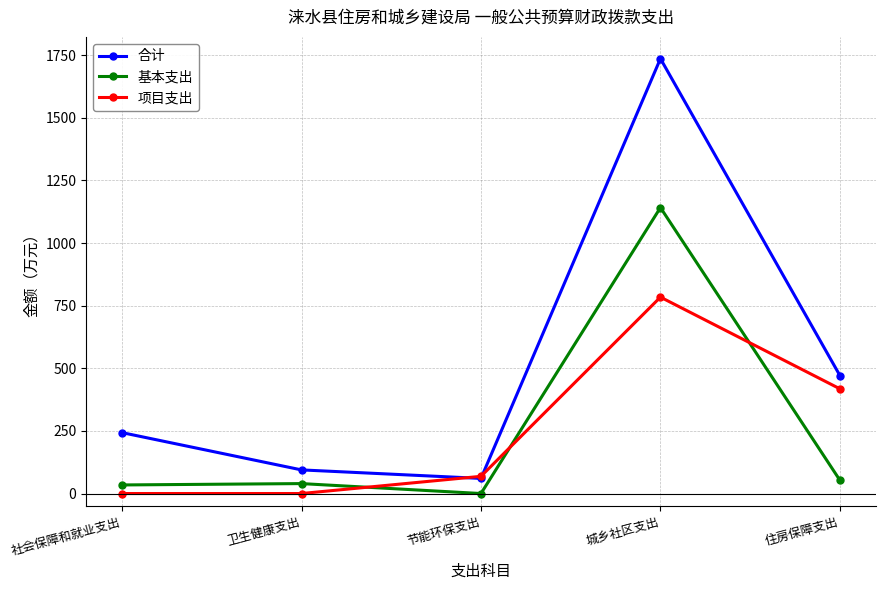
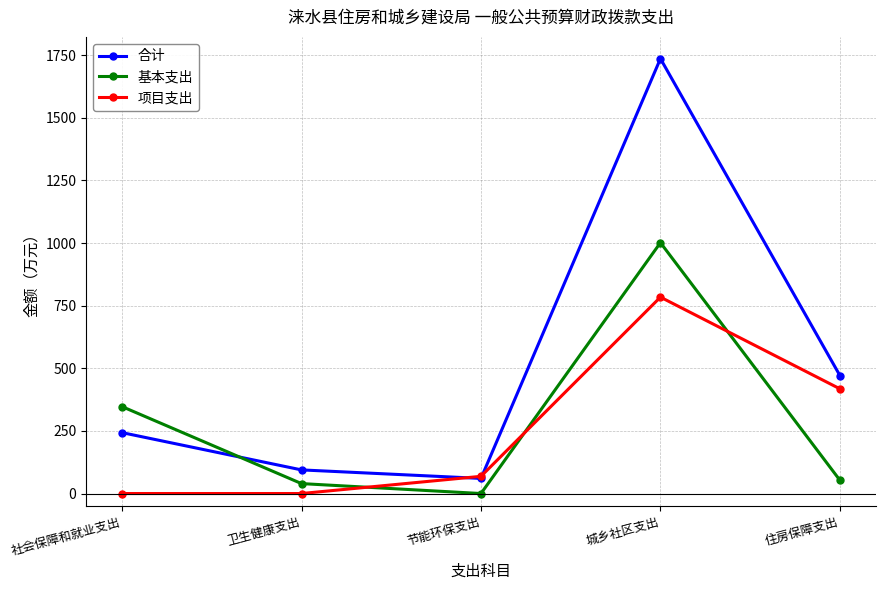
  {
    "合计": {
      "社会保障和就业支出": 240,
      "卫生健康支出": 90,
      "城乡社区支出": 1740,
      "住房保障支出": 470
    },
    "基本支出": {
-     "社会保障和就业支出": 30,
+     "社会保障和就业支出": 350,
      "卫生健康支出": 40,
      "节能环保支出": 0,
-     "城乡社区支出": 1140,
+     "城乡社区支出": 1000,
      "住房保障支出": 50
    },
    "项目支出": {
      "社会保障和就业支出": 0,
      "卫生健康支出": 0,
      "城乡社区支出": 780,
      "住房保障支出": 420
    }
  }
